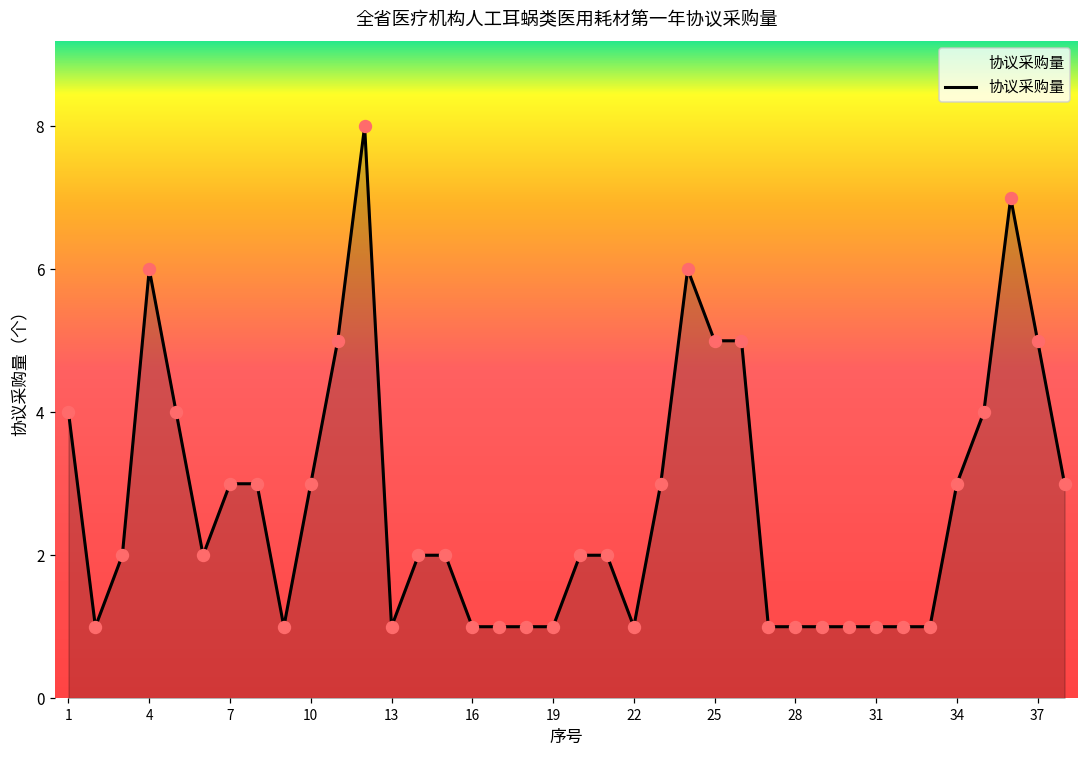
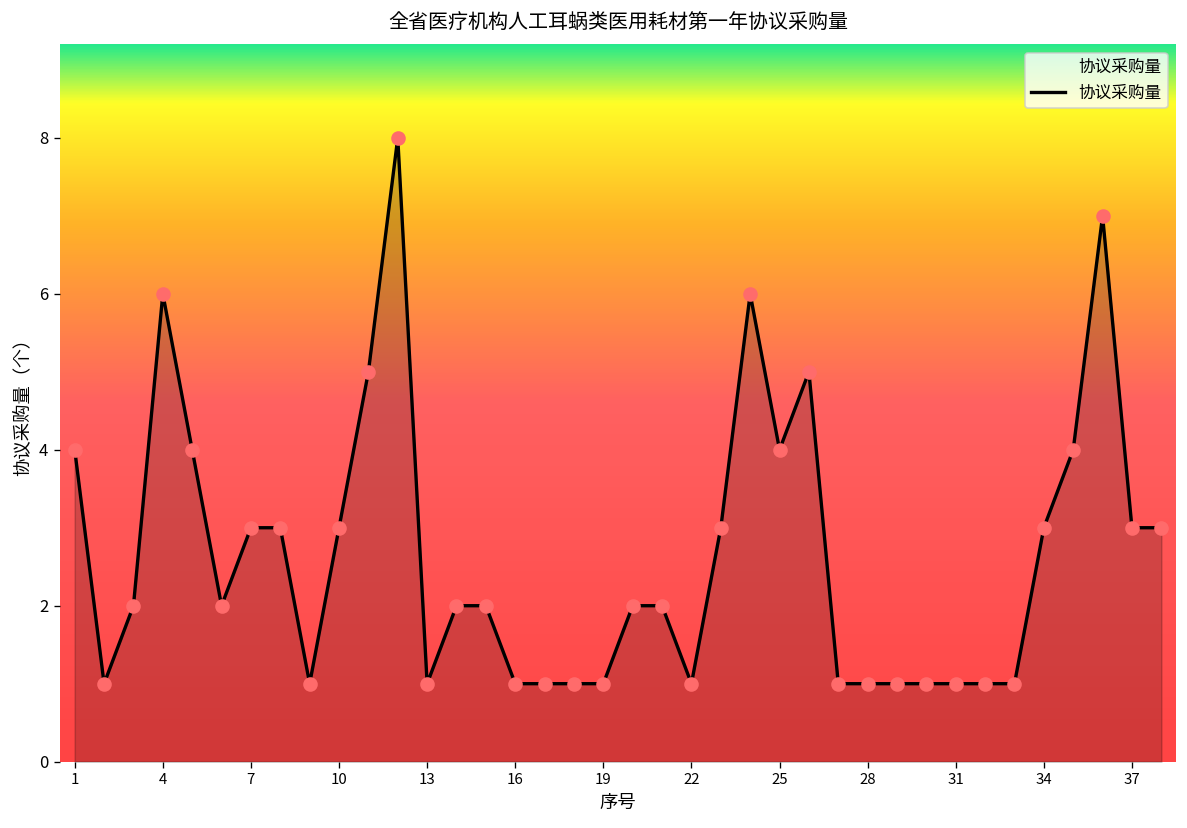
  {
    "1": 4,
    "4": 6,
    "7": 3,
    "10": 3,
    "13": 1,
    "16": 1,
    "19": 1,
    "22": 1,
-   "25": 5,
+   "25": 4,
    "28": 1,
    "31": 1,
    "34": 3,
-   "37": 5
+   "37": 3
  }
